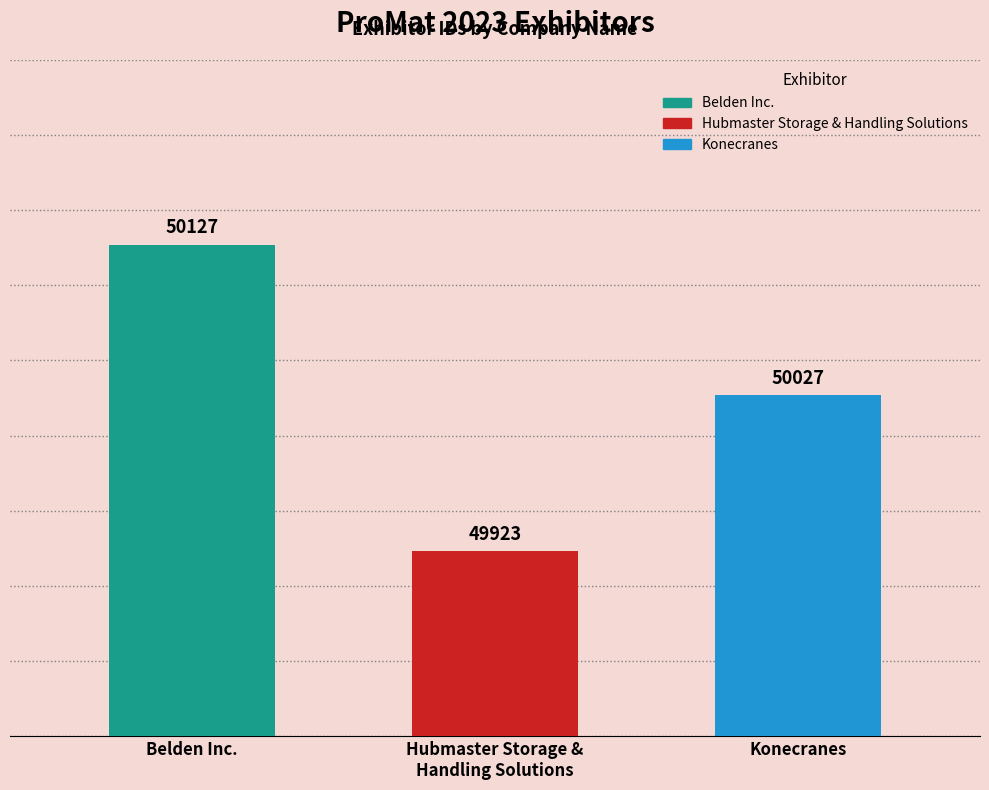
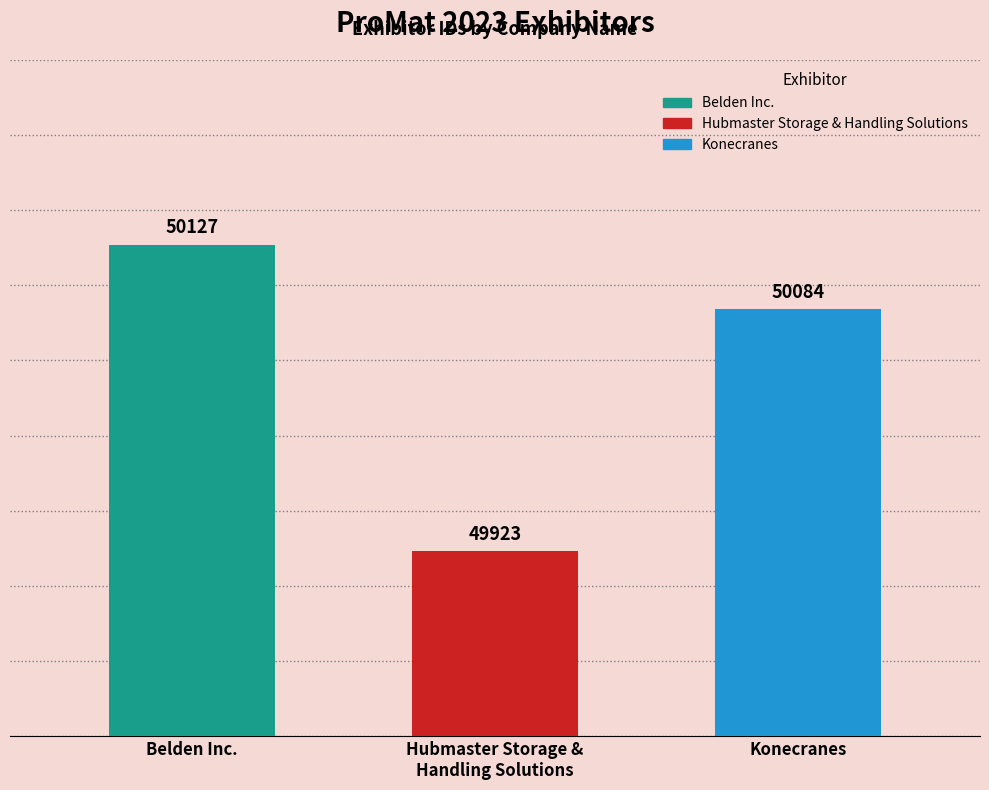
  {
    "Belden Inc.": 50127,
    "Hubmaster Storage & Handling Solutions": 49923,
-   "Konecranes": 50027
+   "Konecranes": 50084
  }
